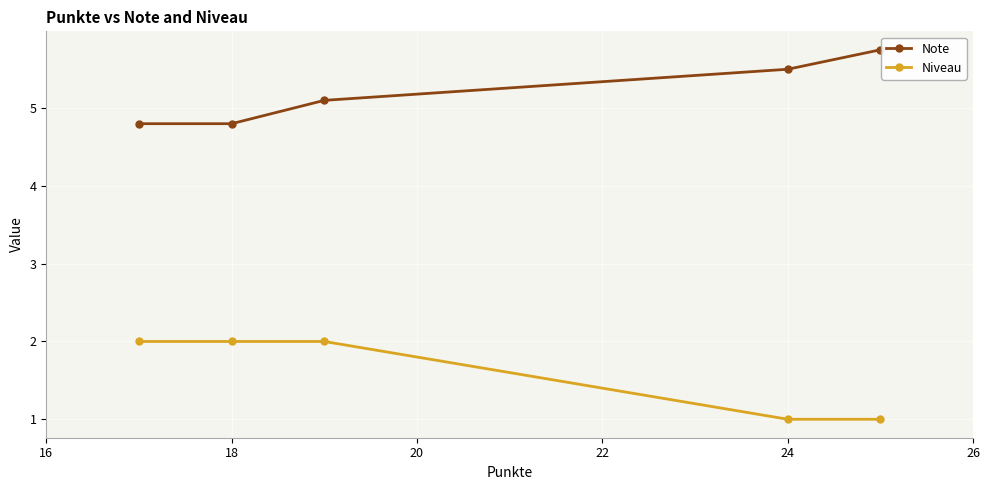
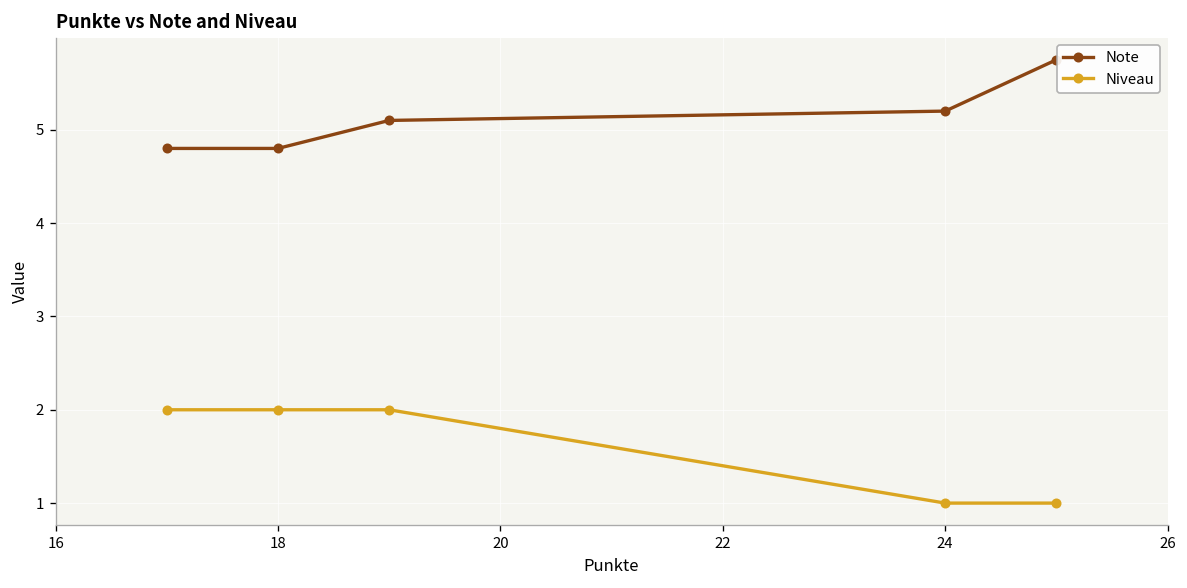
  {
    "Note": {
      "18": 4.8,
-     "24": 5.5
+     "24": 5.2
    },
    "Niveau": {
      "18": 2.0,
      "24": 1.0
    }
  }
